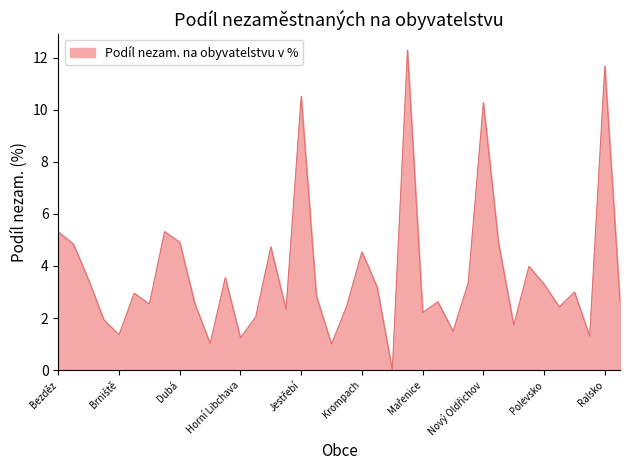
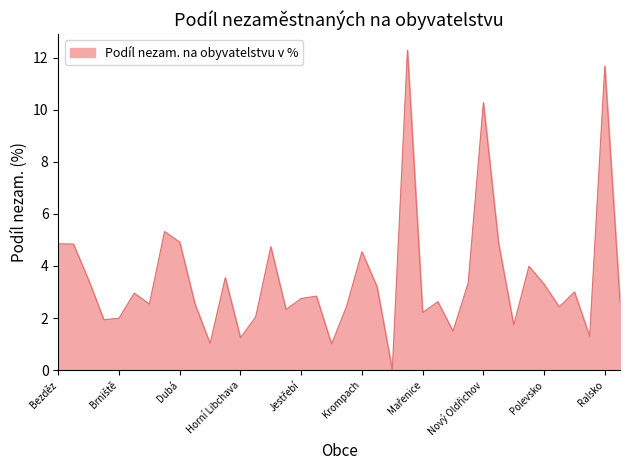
  {
-   "Bezděz": 5.3,
-   "Brniště": 1.4,
+   "Bezděz": 4.9,
+   "Brniště": 2.0,
    "Dubá": 4.9,
    "Horní Libchava": 1.2,
-   "Jestřebí": 10.5,
+   "Jestřebí": 2.8,
    "Krompach": 4.5,
    "Mařenice": 2.2,
    "Nový Oldřichov": 10.3,
    "Polevsko": 3.3,
    "Ralsko": 11.7
  }
